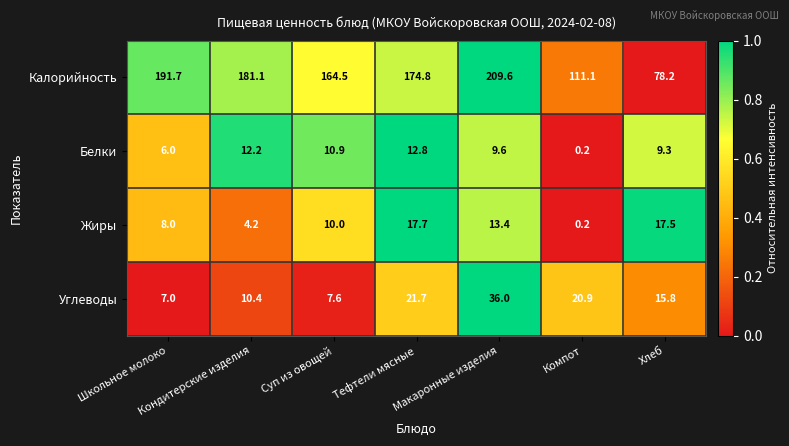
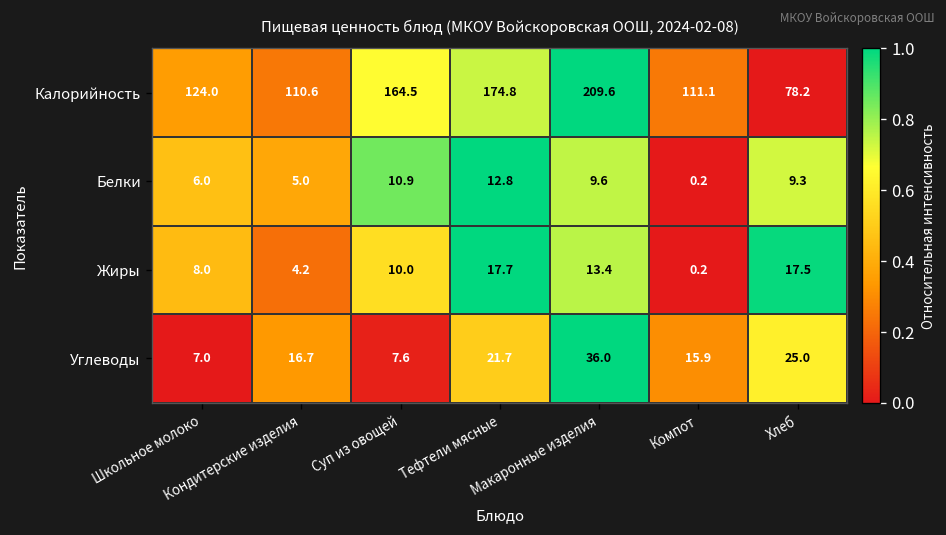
  {
    "Калорийность": {
-     "Школьное молоко": 191.7,
-     "Кондитерские изделия": 181.1,
+     "Школьное молоко": 124.0,
+     "Кондитерские изделия": 110.6,
      "Суп из овощей": 164.5,
      "Тефтели мясные": 174.8,
      "Макаронные изделия": 209.6,
      "Компот": 111.1,
      "Хлеб": 78.2
    },
    "Белки": {
      "Школьное молоко": 6.0,
-     "Кондитерские изделия": 12.2,
+     "Кондитерские изделия": 5.0,
      "Суп из овощей": 10.9,
      "Тефтели мясные": 12.8,
      "Макаронные изделия": 9.6,
      "Компот": 0.2,
      "Хлеб": 9.3
    },
    "Жиры": {
      "Школьное молоко": 8.0,
      "Кондитерские изделия": 4.2,
      "Суп из овощей": 10.0,
      "Тефтели мясные": 17.7,
      "Макаронные изделия": 13.4,
      "Компот": 0.2,
      "Хлеб": 17.5
    },
    "Углеводы": {
      "Школьное молоко": 7.0,
-     "Кондитерские изделия": 10.4,
+     "Кондитерские изделия": 16.7,
      "Суп из овощей": 7.6,
      "Тефтели мясные": 21.7,
      "Макаронные изделия": 36.0,
-     "Компот": 20.9,
-     "Хлеб": 15.8
+     "Компот": 15.9,
+     "Хлеб": 25.0
    }
  }
